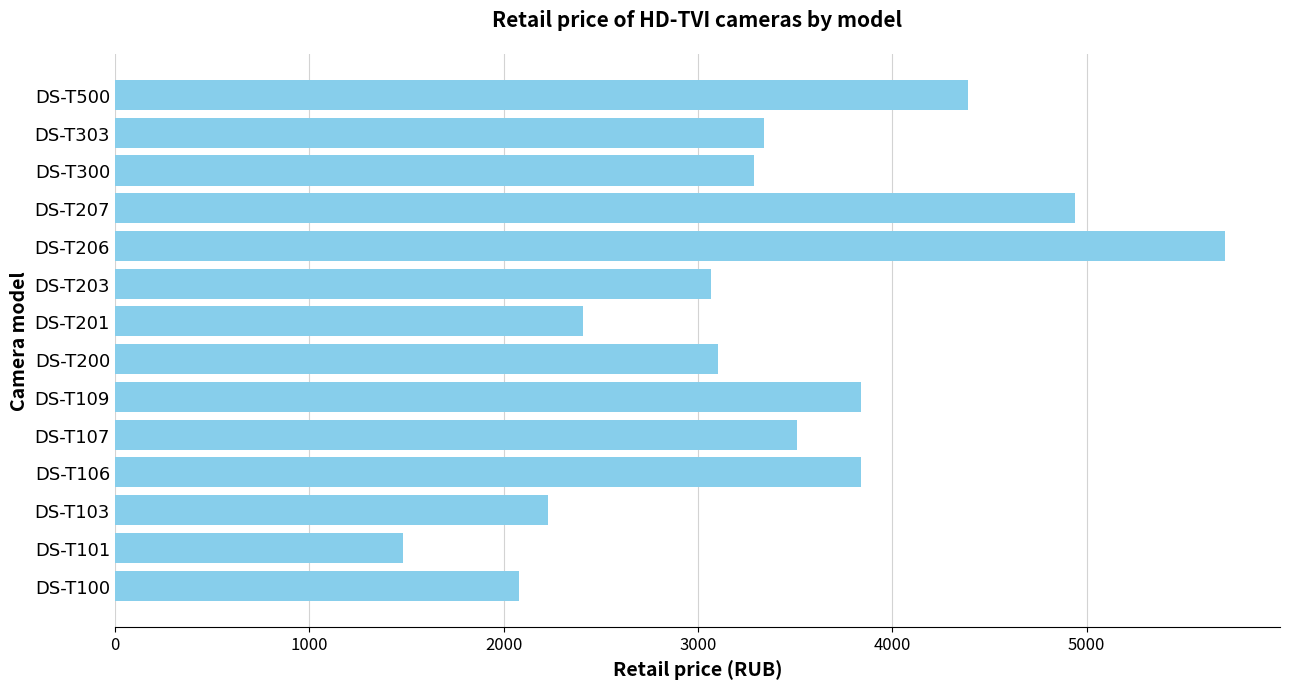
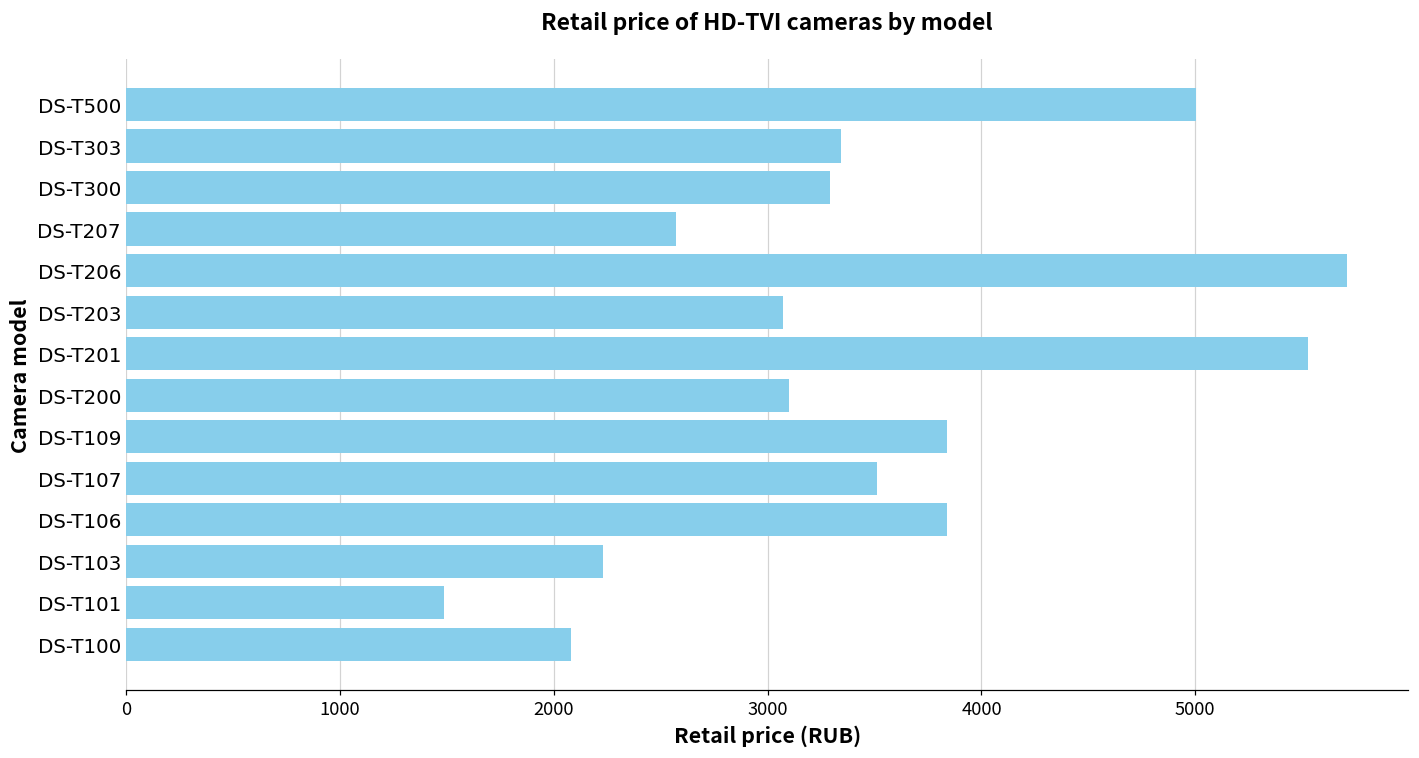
  {
-   "DS-T500": 4390,
+   "DS-T500": 5010,
    "DS-T303": 3340,
    "DS-T300": 3290,
-   "DS-T207": 4940,
+   "DS-T207": 2570,
    "DS-T206": 5710,
    "DS-T203": 3070,
-   "DS-T201": 2410,
+   "DS-T201": 5530,
    "DS-T200": 3100,
    "DS-T109": 3840,
    "DS-T107": 3510,
    "DS-T106": 3840,
    "DS-T103": 2230,
    "DS-T101": 1490,
    "DS-T100": 2080
  }
